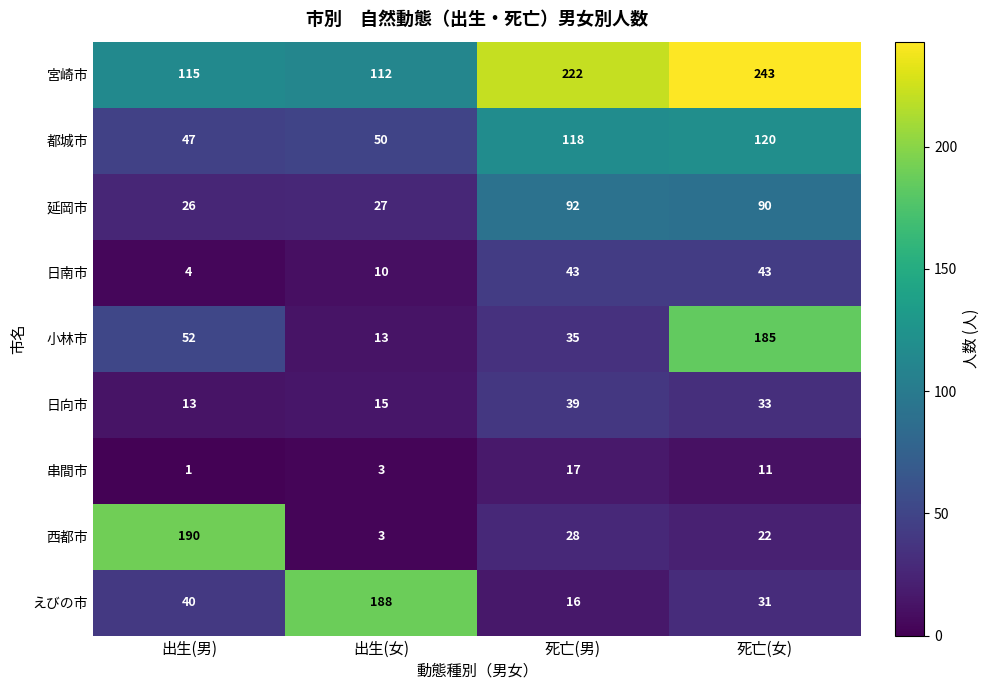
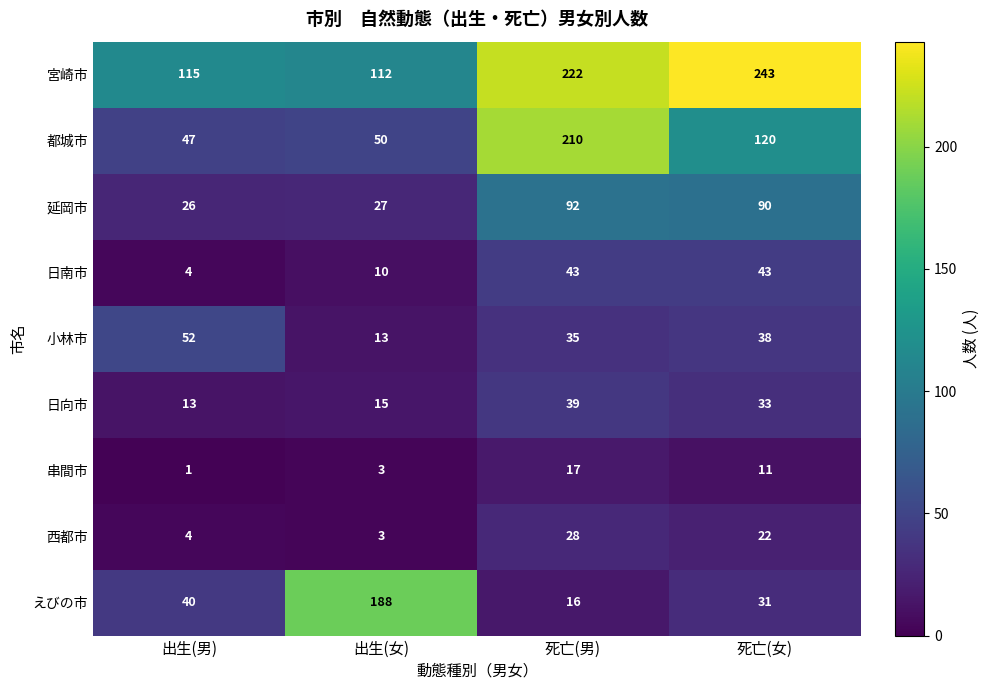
  {
    "宮崎市": {
      "出生(男)": 115,
      "出生(女)": 112,
      "死亡(男)": 222,
      "死亡(女)": 243
    },
    "都城市": {
      "出生(男)": 47,
      "出生(女)": 50,
-     "死亡(男)": 118,
+     "死亡(男)": 210,
      "死亡(女)": 120
    },
    "延岡市": {
      "出生(男)": 26,
      "出生(女)": 27,
      "死亡(男)": 92,
      "死亡(女)": 90
    },
    "日南市": {
      "出生(男)": 4,
      "出生(女)": 10,
      "死亡(男)": 43,
      "死亡(女)": 43
    },
    "小林市": {
      "出生(男)": 52,
      "出生(女)": 13,
      "死亡(男)": 35,
-     "死亡(女)": 185
+     "死亡(女)": 38
    },
    "日向市": {
      "出生(男)": 13,
      "出生(女)": 15,
      "死亡(男)": 39,
      "死亡(女)": 33
    },
    "串間市": {
      "出生(男)": 1,
      "出生(女)": 3,
      "死亡(男)": 17,
      "死亡(女)": 11
    },
    "西都市": {
-     "出生(男)": 190,
+     "出生(男)": 4,
      "出生(女)": 3,
      "死亡(男)": 28,
      "死亡(女)": 22
    },
    "えびの市": {
      "出生(男)": 40,
      "出生(女)": 188,
      "死亡(男)": 16,
      "死亡(女)": 31
    }
  }
